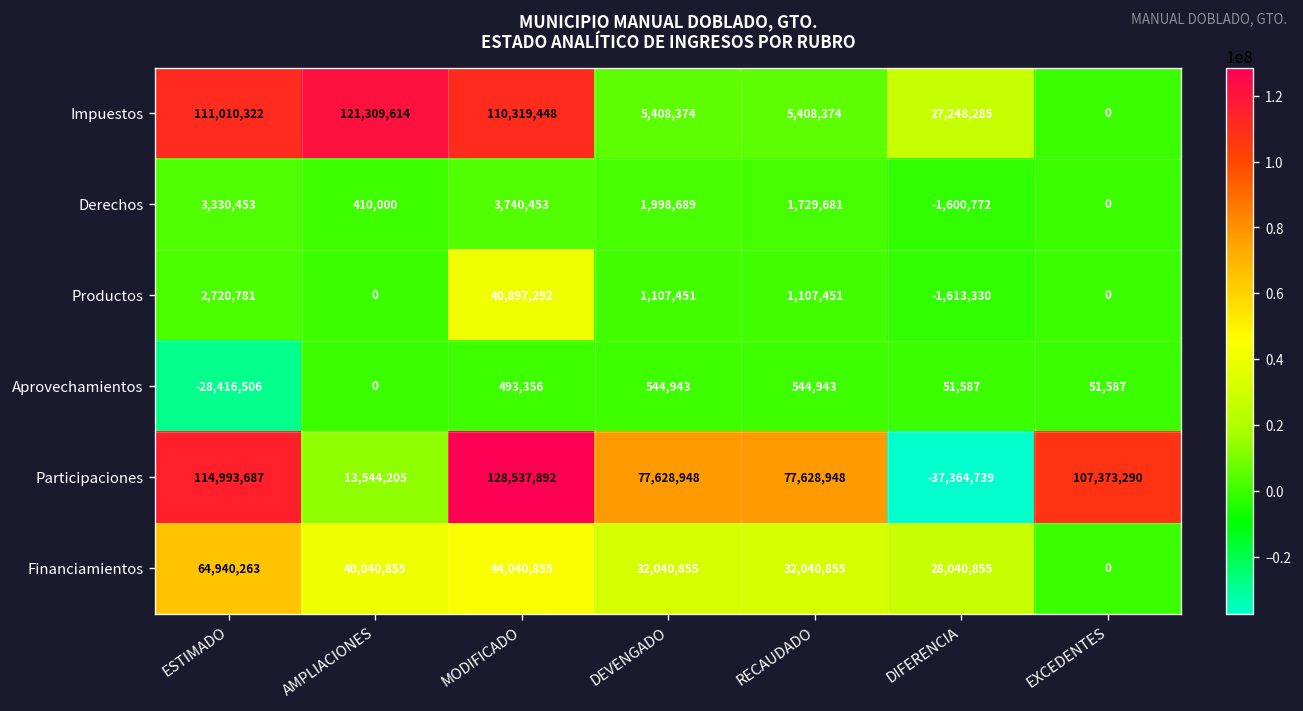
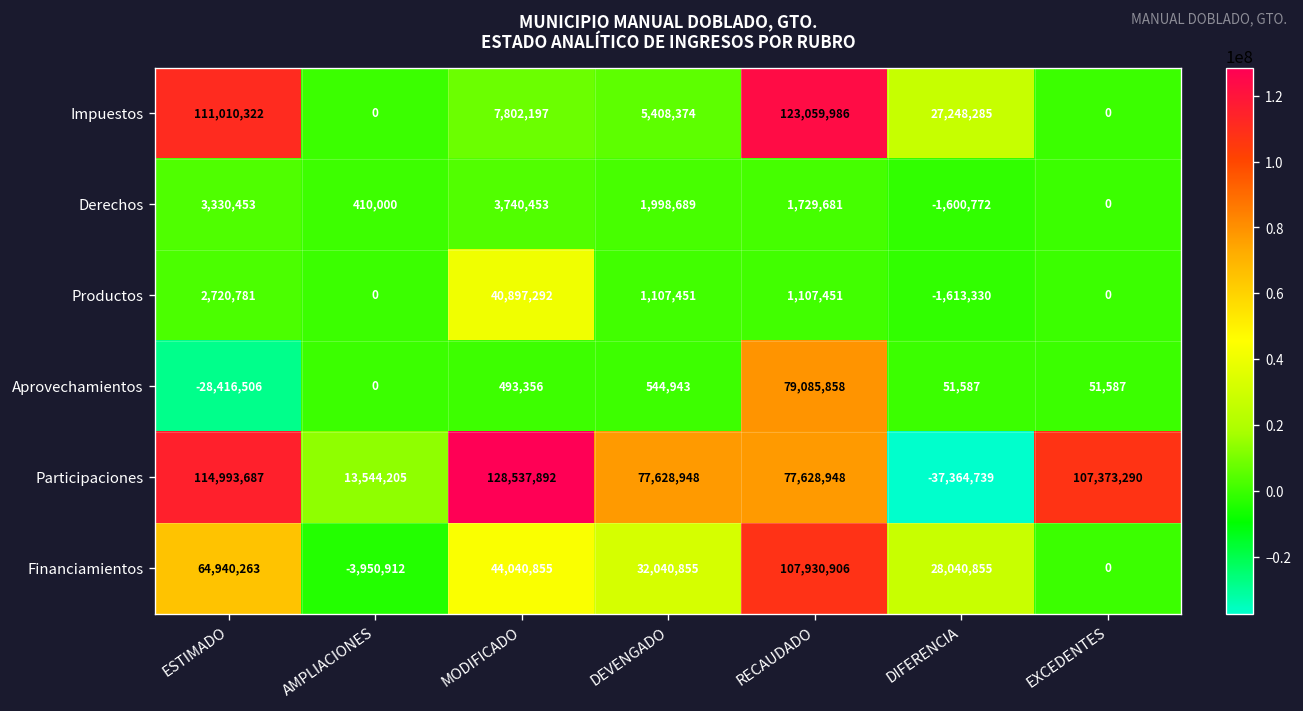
  {
    "Impuestos": {
      "ESTIMADO": "111,010,322",
-     "AMPLIACIONES": "121,309,614",
-     "MODIFICADO": "110,319,448",
+     "AMPLIACIONES": "0",
+     "MODIFICADO": "7,802,197",
      "DEVENGADO": "5,408,374",
-     "RECAUDADO": "5,408,374",
+     "RECAUDADO": "123,059,986",
      "DIFERENCIA": "27,248,285",
      "EXCEDENTES": "0"
    },
    "Derechos": {
      "ESTIMADO": "3,330,453",
      "AMPLIACIONES": "410,000",
      "MODIFICADO": "3,740,453",
      "DEVENGADO": "1,998,689",
      "RECAUDADO": "1,729,681",
      "DIFERENCIA": "-1,600,772",
      "EXCEDENTES": "0"
    },
    "Productos": {
      "ESTIMADO": "2,720,781",
      "AMPLIACIONES": "0",
      "MODIFICADO": "40,897,292",
      "DEVENGADO": "1,107,451",
      "RECAUDADO": "1,107,451",
      "DIFERENCIA": "-1,613,330",
      "EXCEDENTES": "0"
    },
    "Aprovechamientos": {
      "ESTIMADO": "-28,416,506",
      "AMPLIACIONES": "0",
      "MODIFICADO": "493,356",
      "DEVENGADO": "544,943",
-     "RECAUDADO": "544,943",
+     "RECAUDADO": "79,085,858",
      "DIFERENCIA": "51,587",
      "EXCEDENTES": "51,587"
    },
    "Participaciones": {
      "ESTIMADO": "114,993,687",
      "AMPLIACIONES": "13,544,205",
      "MODIFICADO": "128,537,892",
      "DEVENGADO": "77,628,948",
      "RECAUDADO": "77,628,948",
      "DIFERENCIA": "-37,364,739",
      "EXCEDENTES": "107,373,290"
    },
    "Financiamientos": {
      "ESTIMADO": "64,940,263",
-     "AMPLIACIONES": "40,040,855",
+     "AMPLIACIONES": "-3,950,912",
      "MODIFICADO": "44,040,855",
      "DEVENGADO": "32,040,855",
-     "RECAUDADO": "32,040,855",
+     "RECAUDADO": "107,930,906",
      "DIFERENCIA": "28,040,855",
      "EXCEDENTES": "0"
    }
  }
